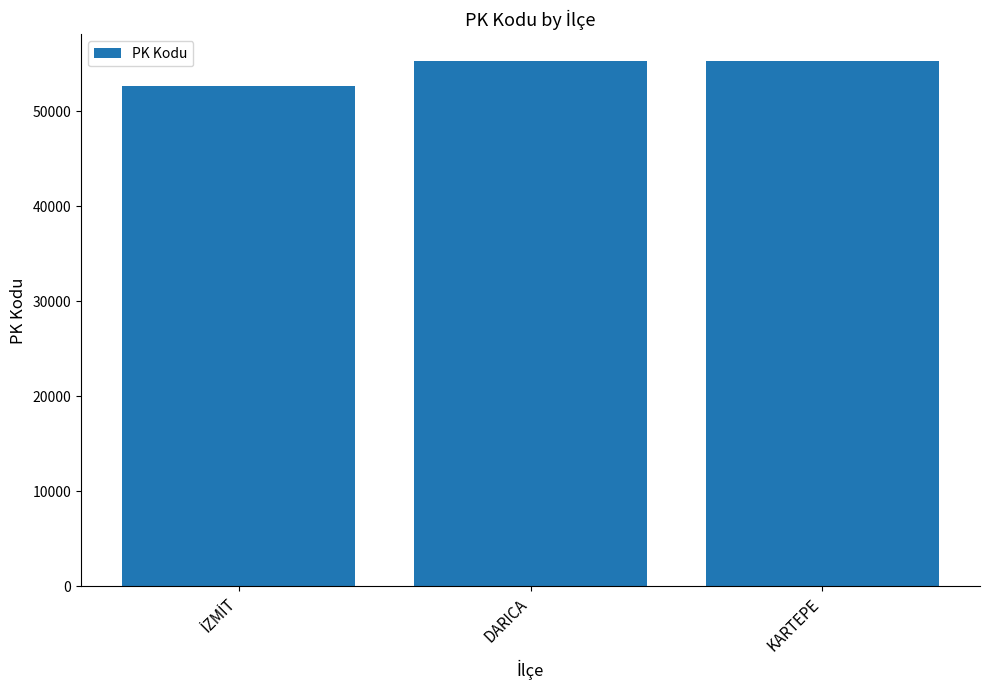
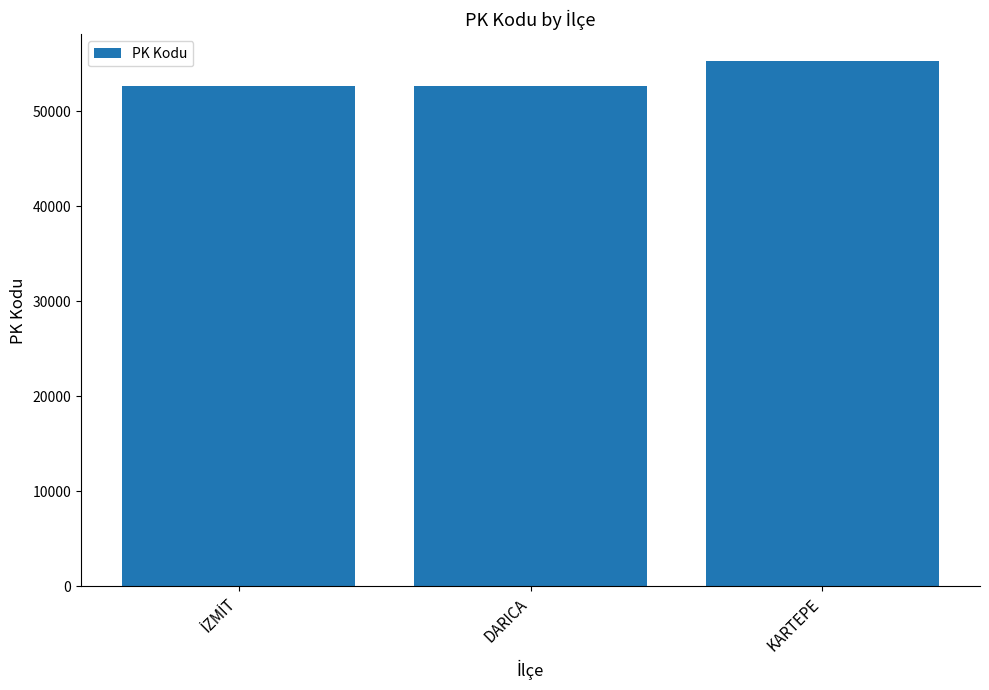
  {
    "İZMİT": 53000,
-   "DARICA": 55000,
+   "DARICA": 53000,
    "KARTEPE": 55000
  }
